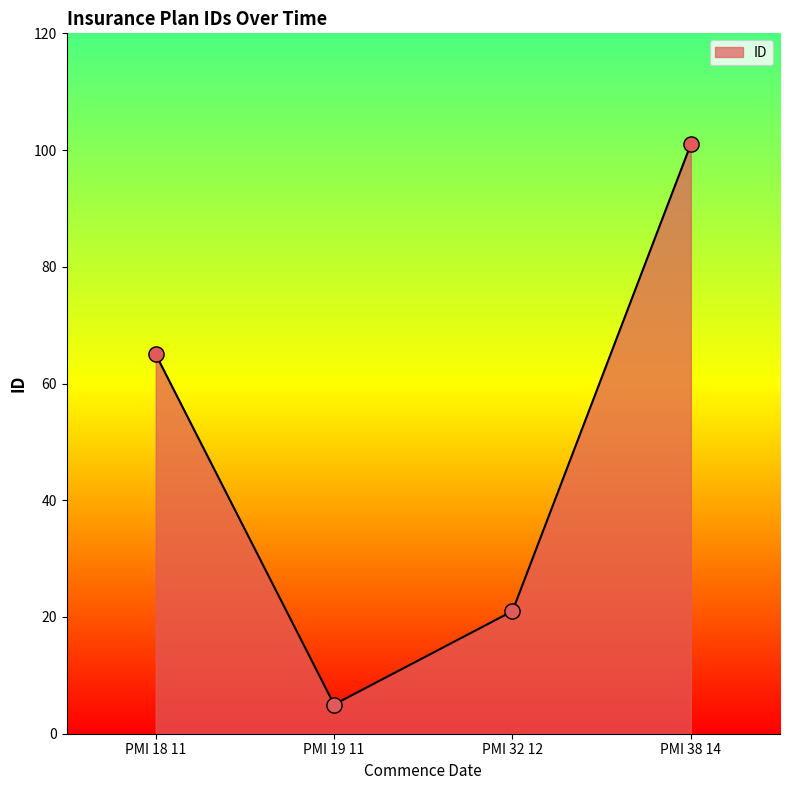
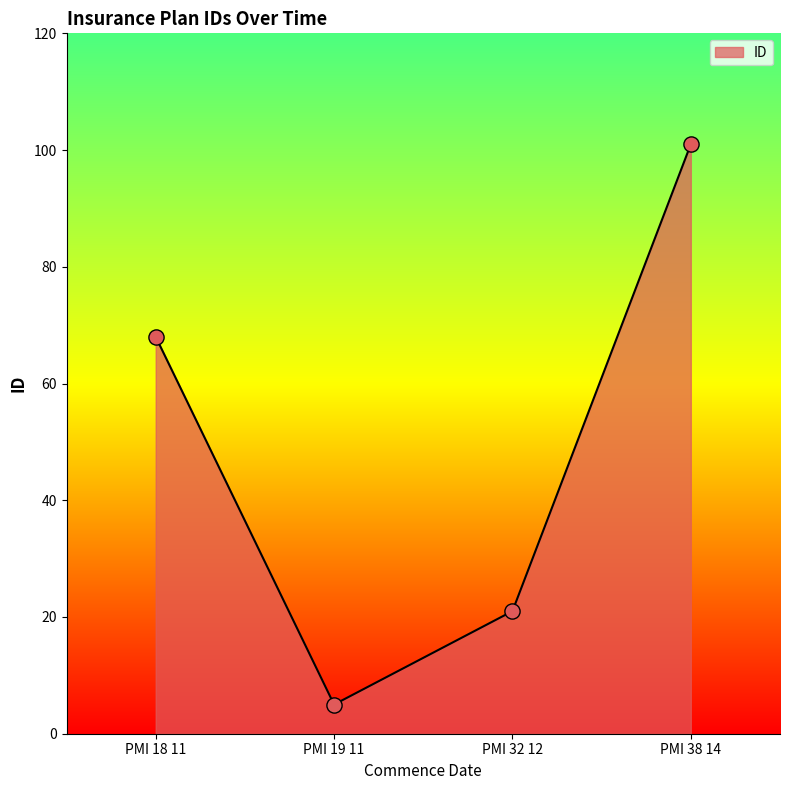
  {
-   "PMI 18 11": 65,
+   "PMI 18 11": 68,
    "PMI 19 11": 5,
    "PMI 32 12": 21,
    "PMI 38 14": 101
  }
